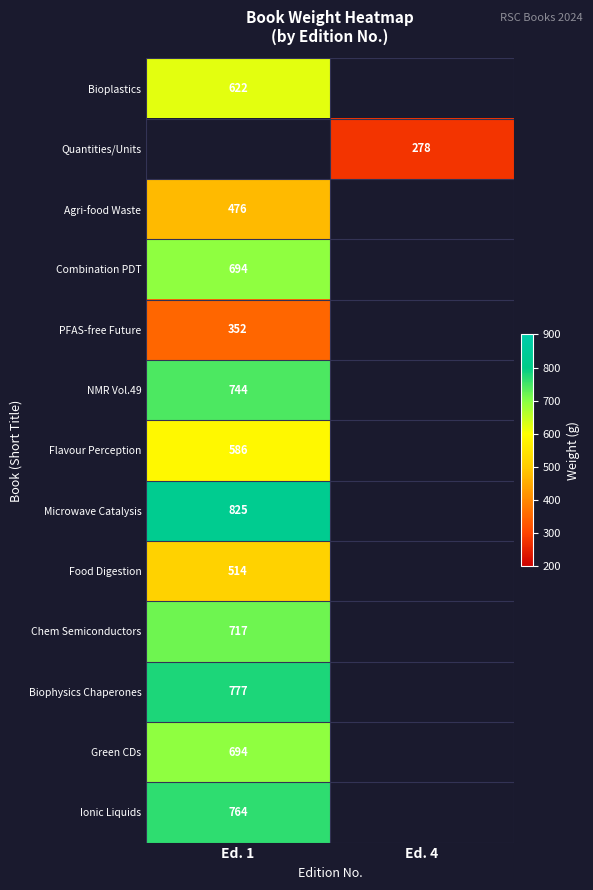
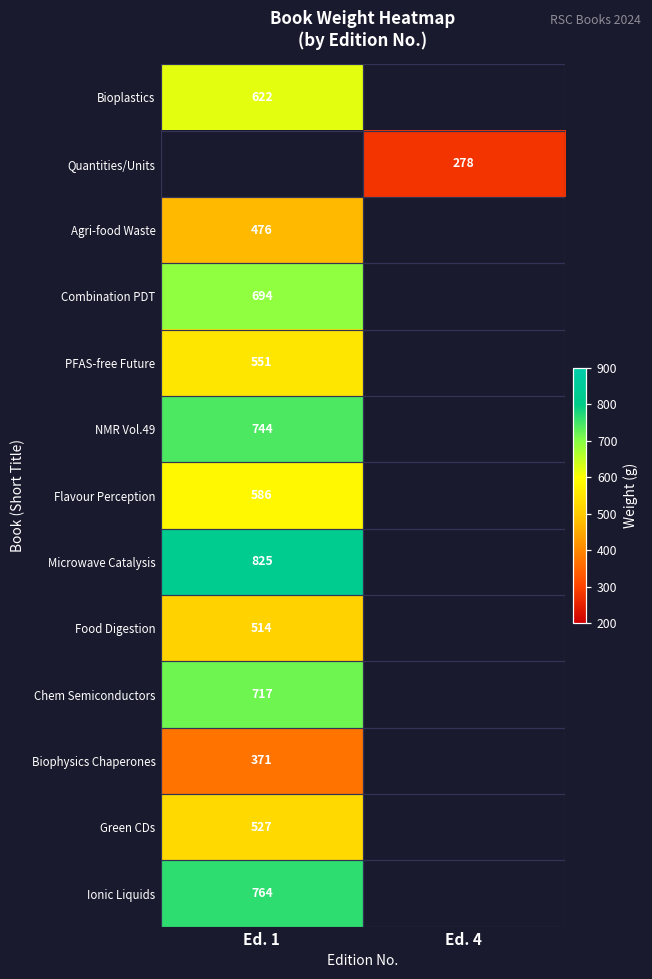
  {
    "Bioplastics": {
      "Ed. 1": 622
    },
    "Quantities/Units": {
      "Ed. 4": 278
    },
    "Agri-food Waste": {
      "Ed. 1": 476
    },
    "Combination PDT": {
      "Ed. 1": 694
    },
    "PFAS-free Future": {
-     "Ed. 1": 352
+     "Ed. 1": 551
    },
    "NMR Vol.49": {
      "Ed. 1": 744
    },
    "Flavour Perception": {
      "Ed. 1": 586
    },
    "Microwave Catalysis": {
      "Ed. 1": 825
    },
    "Food Digestion": {
      "Ed. 1": 514
    },
    "Chem Semiconductors": {
      "Ed. 1": 717
    },
    "Biophysics Chaperones": {
-     "Ed. 1": 777
+     "Ed. 1": 371
    },
    "Green CDs": {
-     "Ed. 1": 694
+     "Ed. 1": 527
    },
    "Ionic Liquids": {
      "Ed. 1": 764
    }
  }
